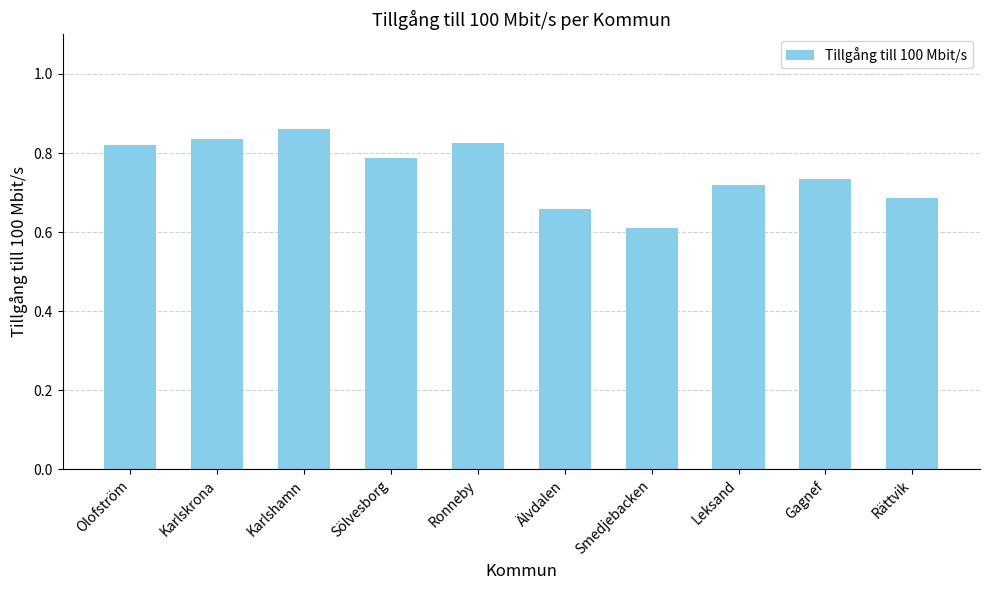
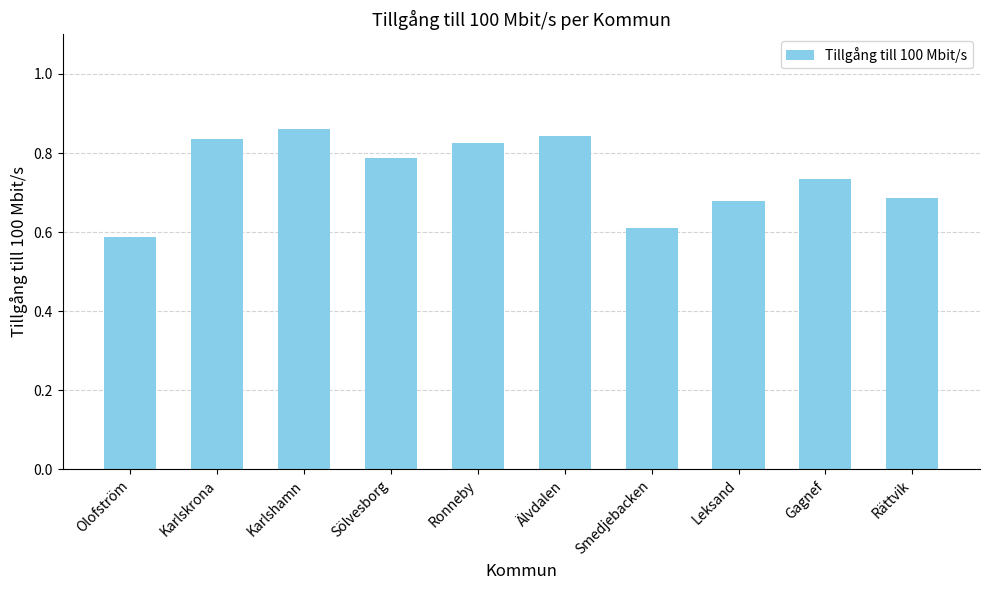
  {
-   "Olofström": 0.82,
+   "Olofström": 0.59,
    "Karlskrona": 0.84,
    "Karlshamn": 0.86,
    "Sölvesborg": 0.79,
    "Ronneby": 0.83,
-   "Älvdalen": 0.66,
+   "Älvdalen": 0.84,
    "Smedjebacken": 0.61,
-   "Leksand": 0.72,
+   "Leksand": 0.68,
    "Gagnef": 0.73,
    "Rättvik": 0.69
  }
